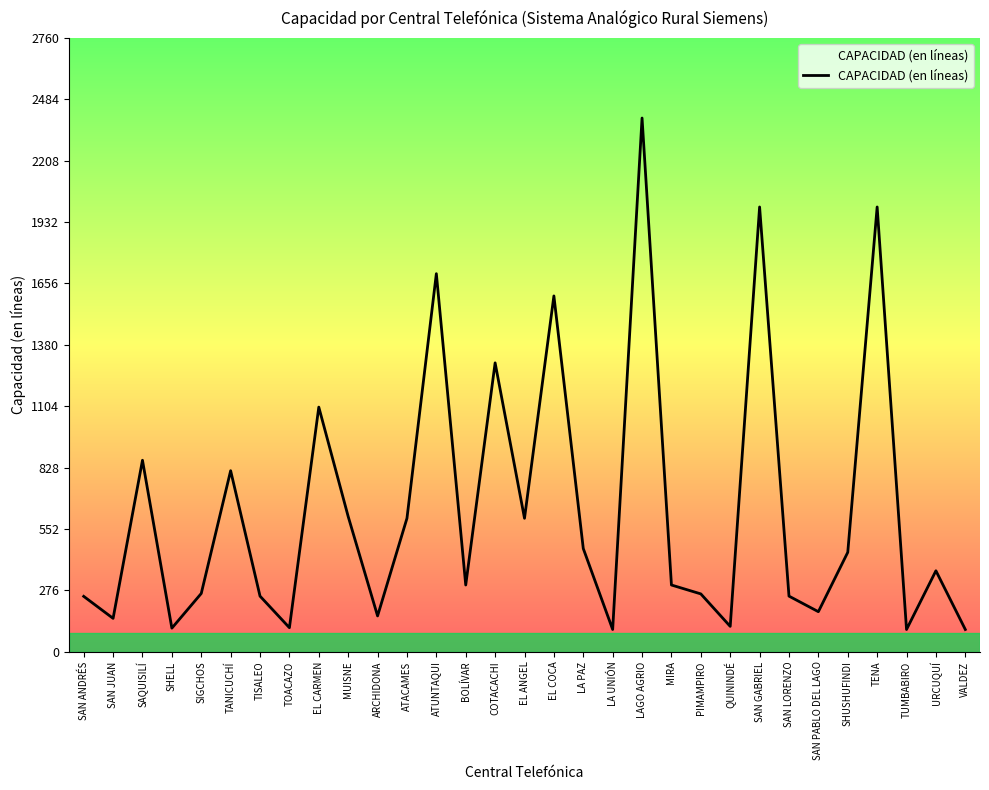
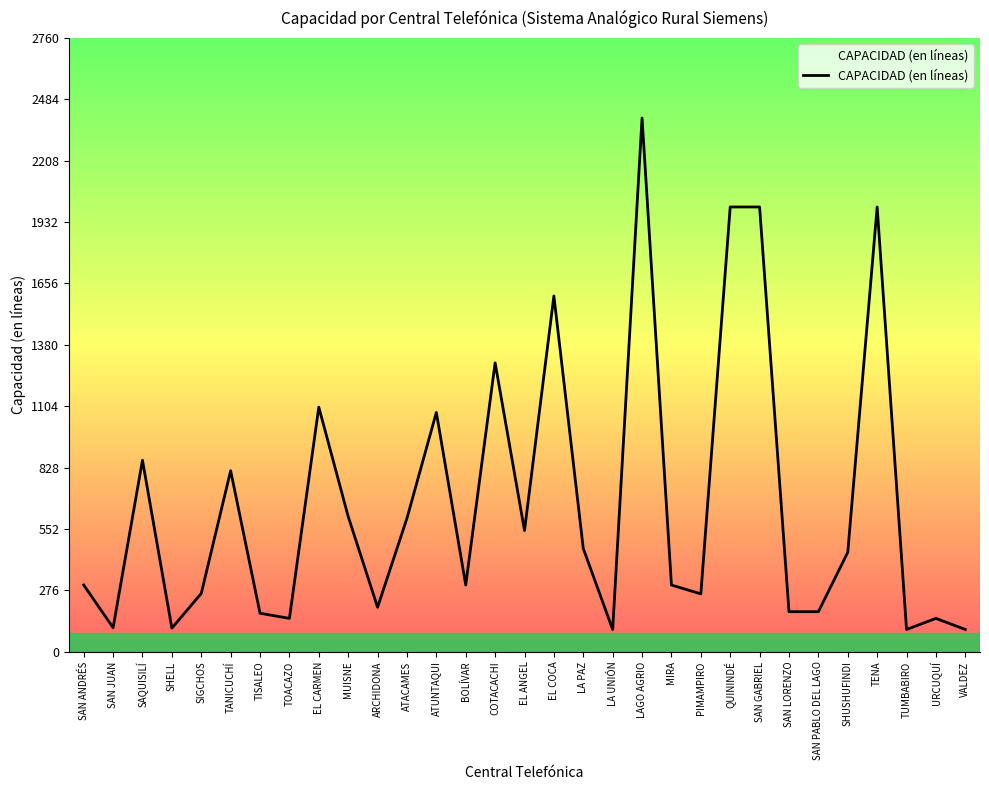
  {
-   "SAN ANDRÉS": 250,
-   "SAN JUAN": 150,
+   "SAN ANDRÉS": 300,
+   "SAN JUAN": 110,
    "SAQUISILÍ": 860,
    "SHELL": 110,
    "SIGCHOS": 260,
    "TANICUCHÍ": 810,
-   "TISALEO": 250,
-   "TOACAZO": 110,
+   "TISALEO": 170,
+   "TOACAZO": 150,
    "EL CARMEN": 1100,
    "MUISNE": 610,
-   "ARCHIDONA": 160,
+   "ARCHIDONA": 200,
    "ATACAMES": 600,
-   "ATUNTAQUI": 1700,
+   "ATUNTAQUI": 1080,
    "BOLÍVAR": 300,
    "COTACACHI": 1300,
-   "EL ANGEL": 600,
+   "EL ANGEL": 550,
    "EL COCA": 1600,
    "LA PAZ": 460,
    "LA UNIÓN": 100,
    "LAGO AGRIO": 2400,
    "MIRA": 300,
    "PIMAMPIRO": 260,
-   "QUININDÉ": 110,
+   "QUININDÉ": 2000,
    "SAN GABRIEL": 2000,
-   "SAN LORENZO": 250,
+   "SAN LORENZO": 180,
    "SAN PABLO DEL LAGO": 180,
    "SHUSHUFINDI": 450,
    "TENA": 2000,
    "TUMBABIRO": 100,
-   "URCUQUÍ": 360,
+   "URCUQUÍ": 150,
    "VALDEZ": 100
  }
